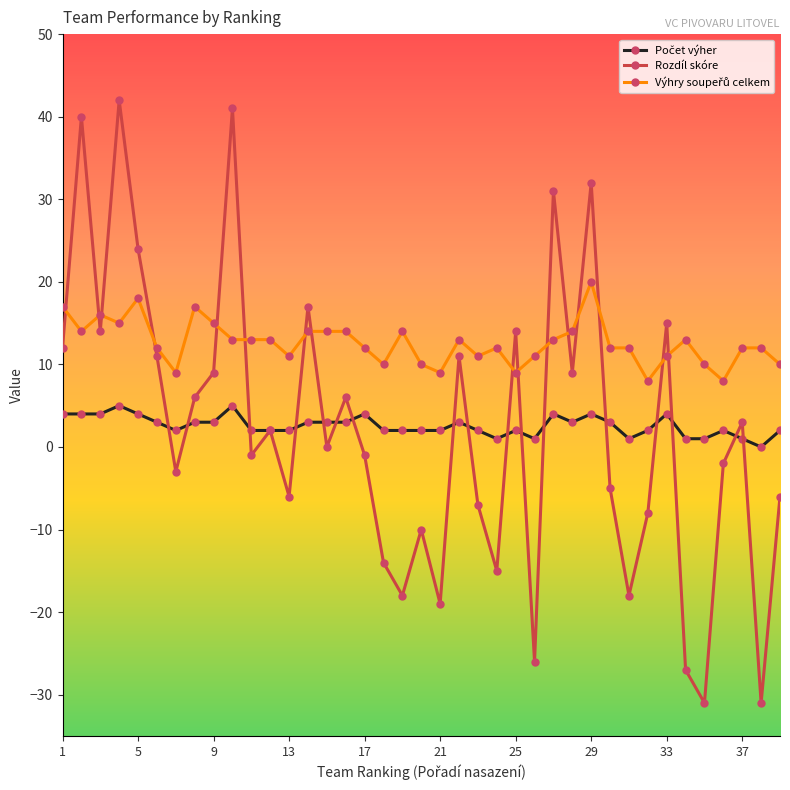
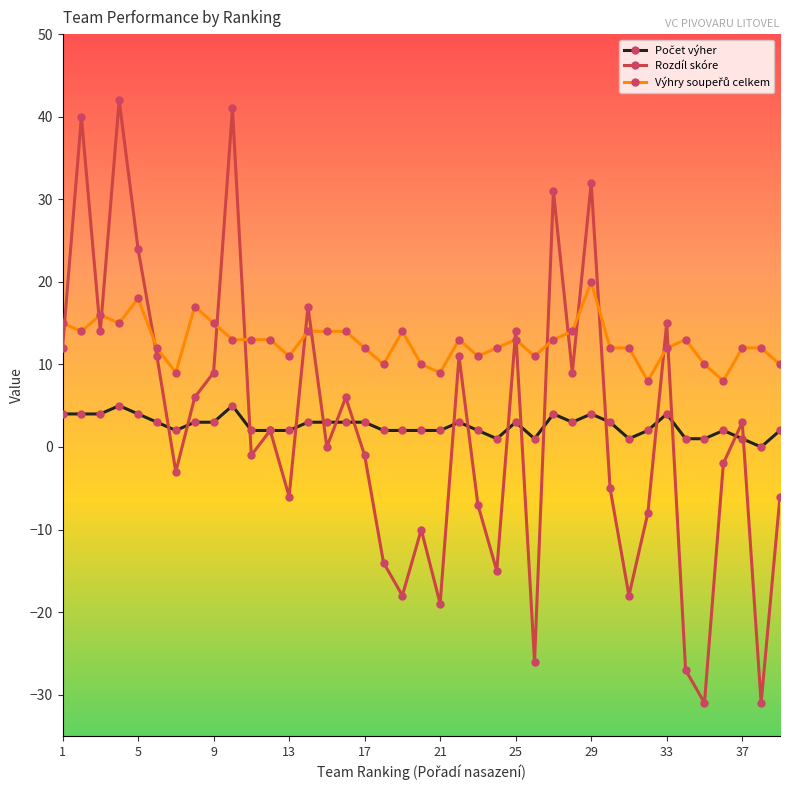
  {
    "Počet výher": {
      "1": 4,
      "5": 4,
      "9": 3,
      "13": 2,
-     "17": 4,
+     "17": 3,
      "21": 2,
-     "25": 2,
+     "25": 3,
      "29": 4,
      "33": 4,
      "37": 1
    },
    "Rozdíl skóre": {
      "1": 12,
      "5": 24,
      "9": 9,
      "13": -6,
      "17": -1,
      "21": -19,
      "25": 14,
      "29": 32,
      "33": 15,
      "37": 3
    },
    "Výhry soupeřů celkem": {
-     "1": 17,
+     "1": 15,
      "5": 18,
      "9": 15,
      "13": 11,
      "17": 12,
      "21": 9,
-     "25": 9,
+     "25": 13,
      "29": 20,
-     "33": 11,
+     "33": 12,
      "37": 12
    }
  }
